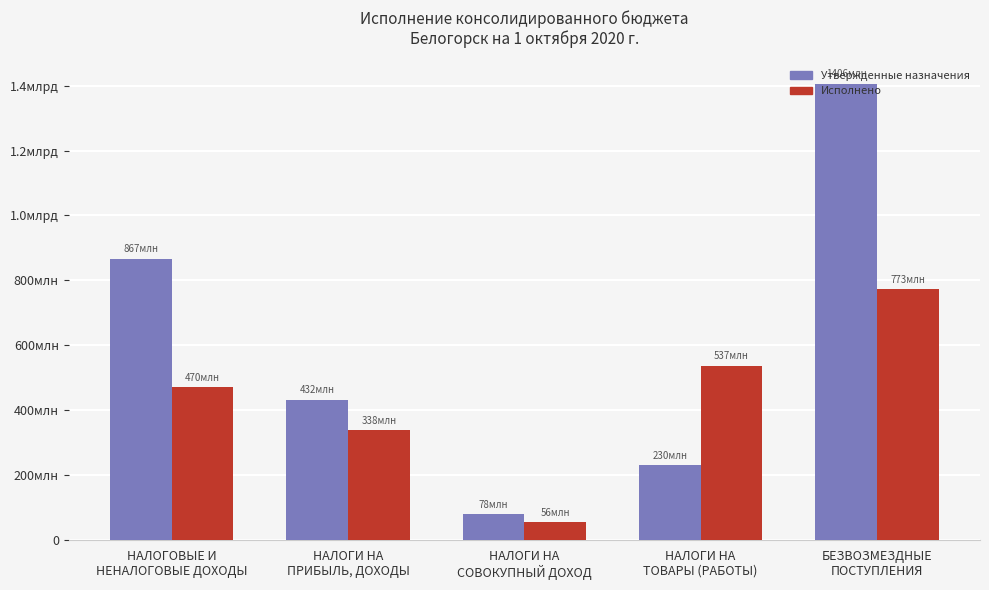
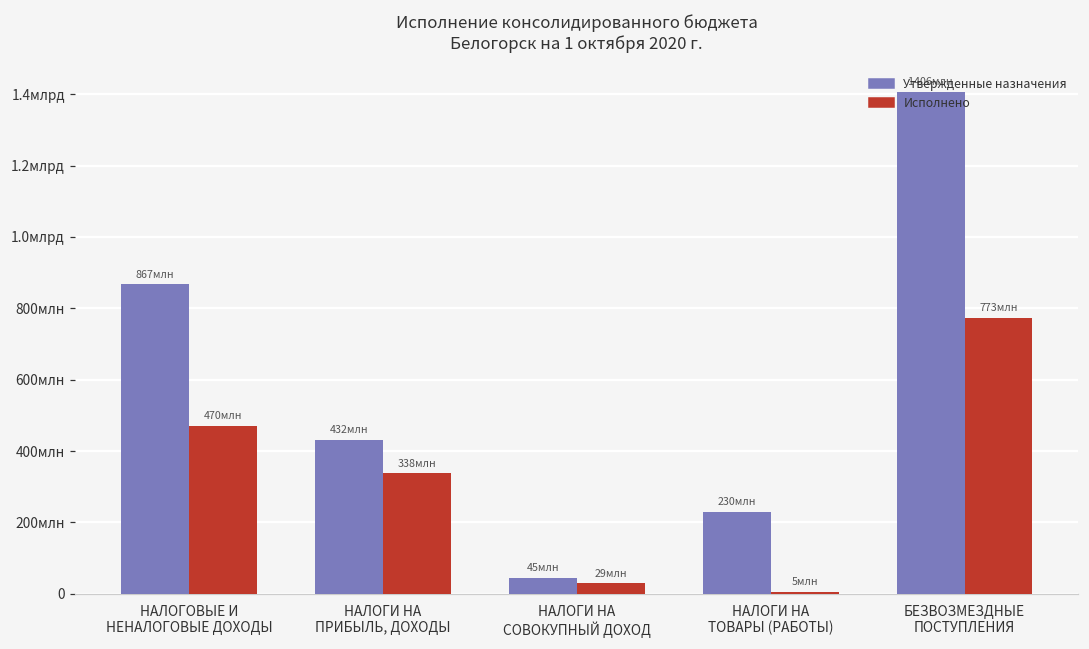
  {
    "Утвержденные назначения": {
-     "НАЛОГИ НА СОВОКУПНЫЙ ДОХОД": 78
+     "НАЛОГИ НА СОВОКУПНЫЙ ДОХОД": 45
    },
    "Исполнено": {
-     "НАЛОГИ НА СОВОКУПНЫЙ ДОХОД": 56,
-     "НАЛОГИ НА ТОВАРЫ (РАБОТЫ)": 537
+     "НАЛОГИ НА СОВОКУПНЫЙ ДОХОД": 29,
+     "НАЛОГИ НА ТОВАРЫ (РАБОТЫ)": 5
    }
  }
